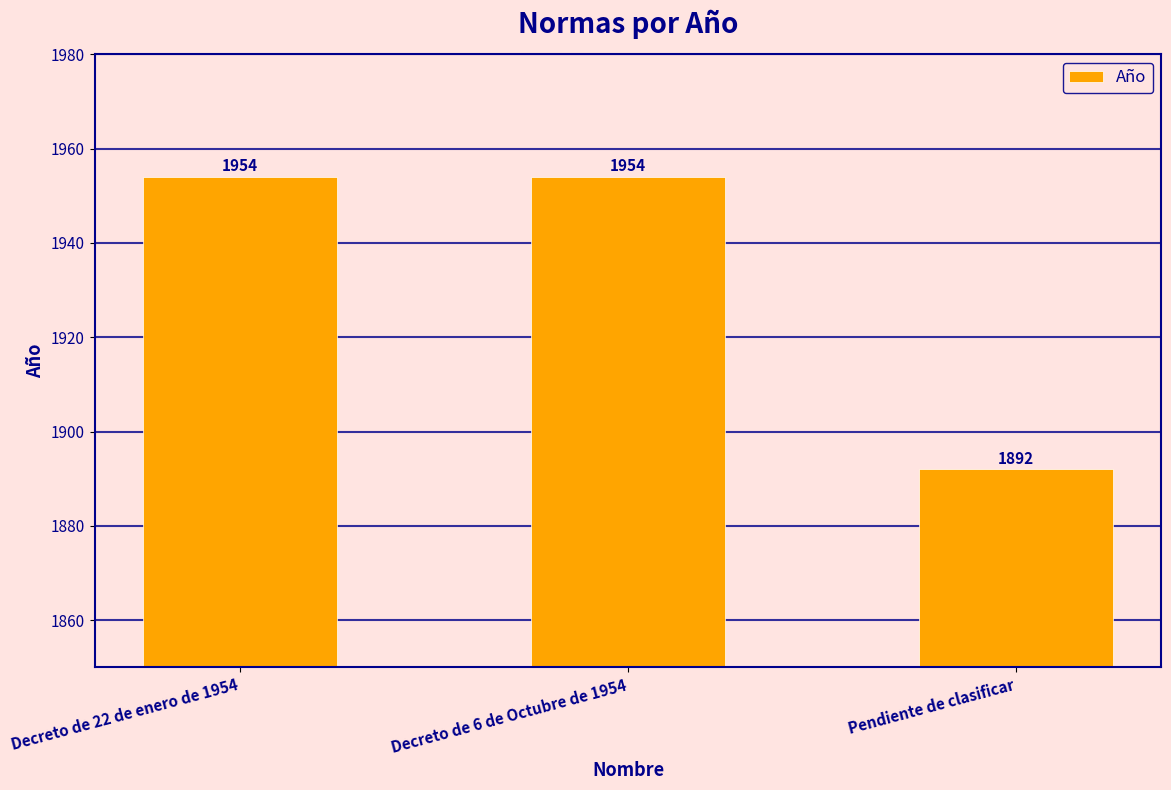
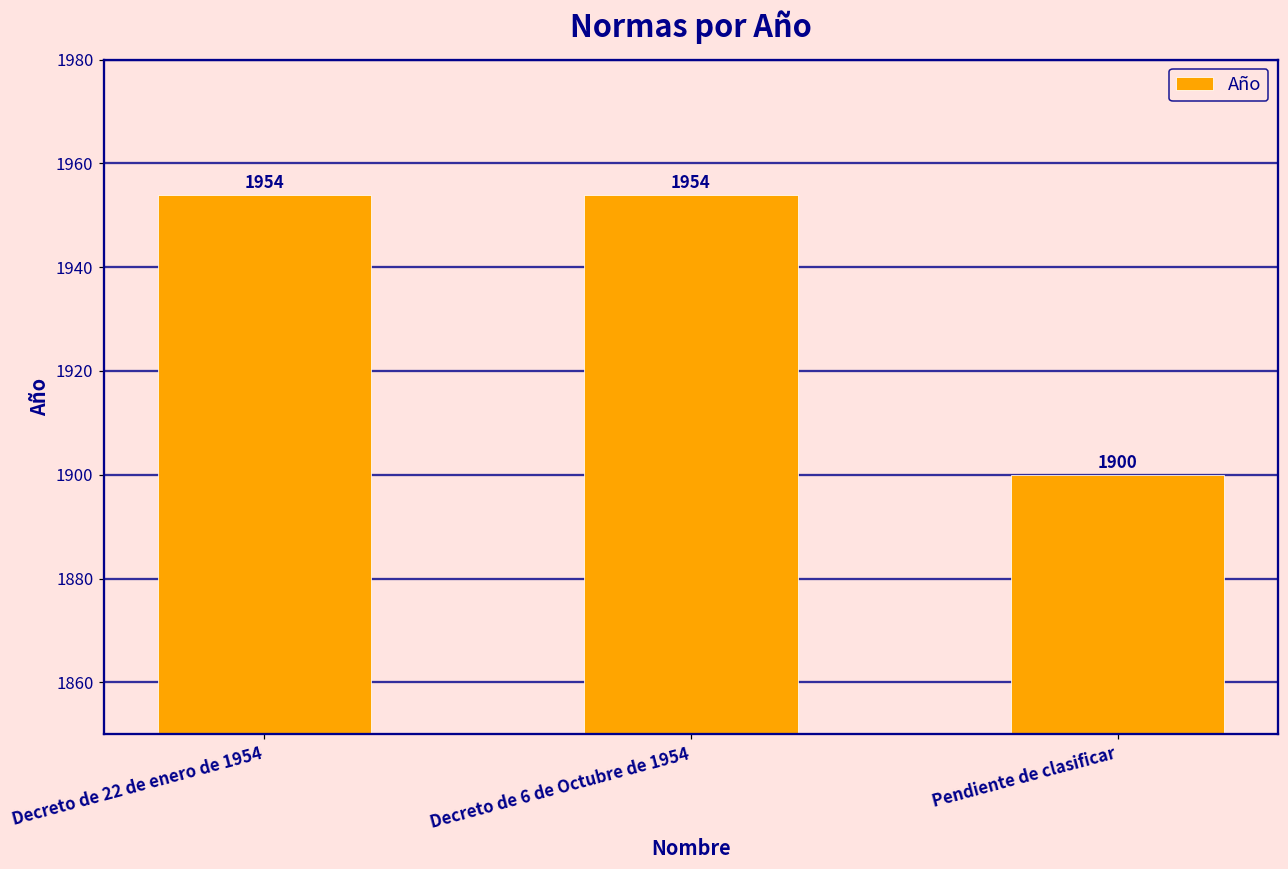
  {
    "Decreto de 22 de enero de 1954": 1954,
    "Decreto de 6 de Octubre de 1954": 1954,
-   "Pendiente de clasificar": 1892
+   "Pendiente de clasificar": 1900
  }
